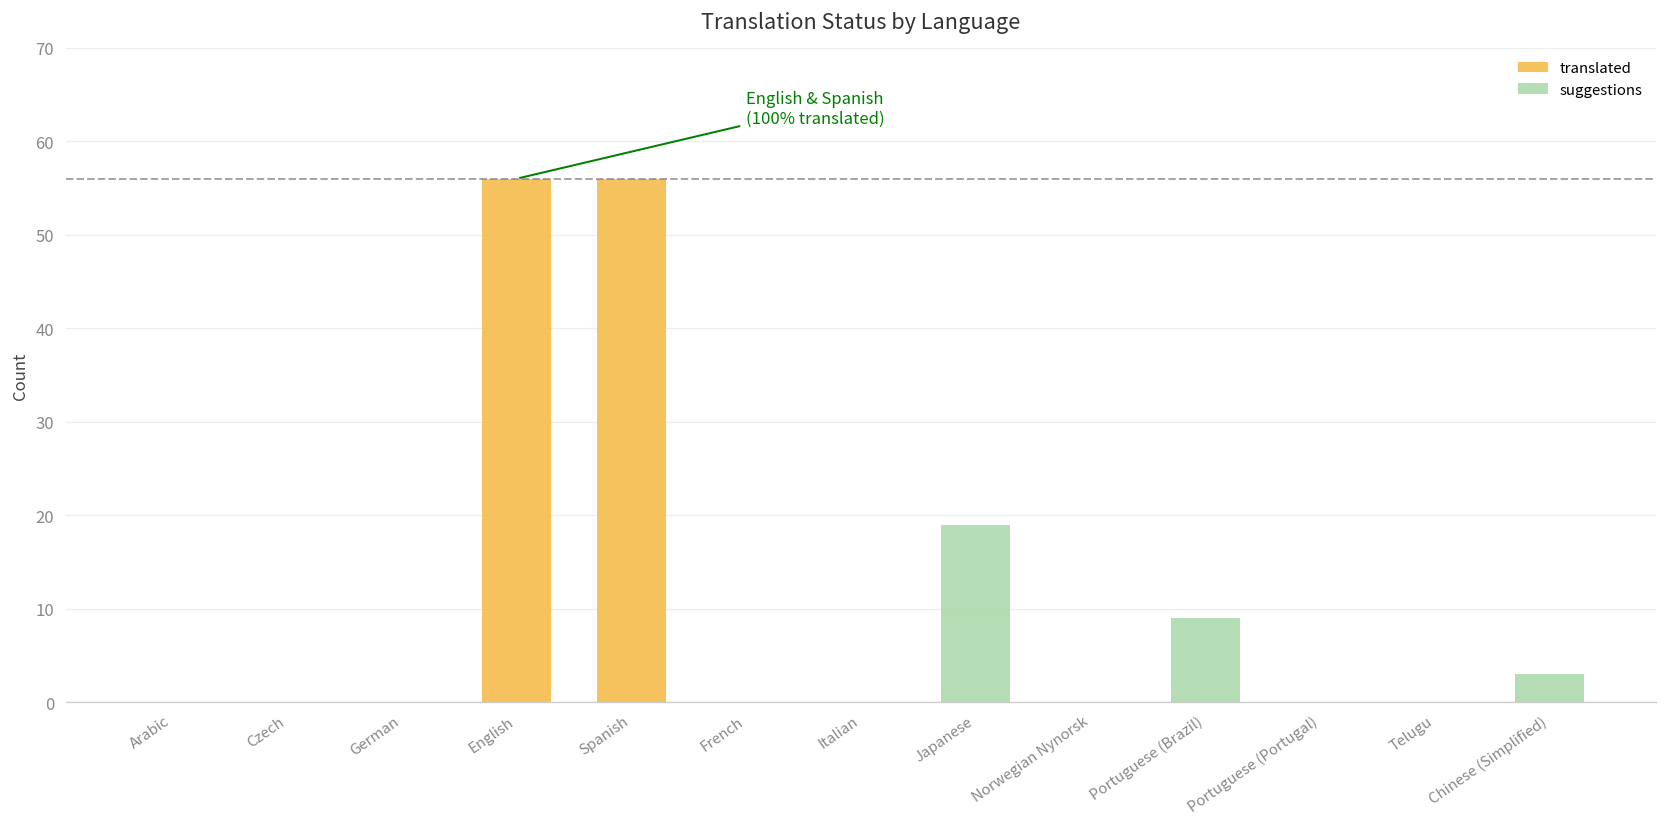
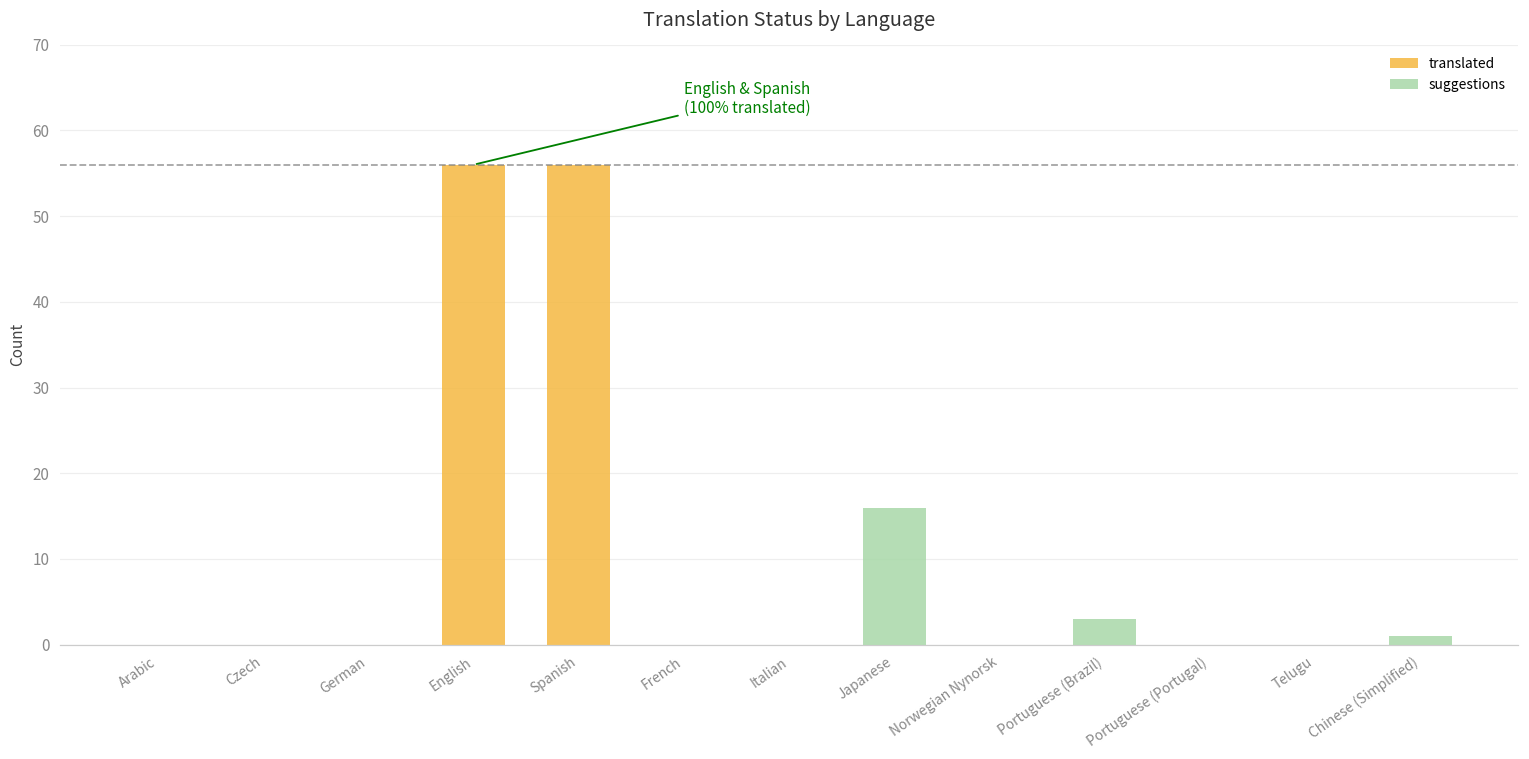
  {
    "translated": {
      "Arabic": 0,
      "Czech": 0,
      "German": 0,
      "English": 56,
      "French": 0,
      "Italian": 0,
      "Japanese": 0,
      "Norwegian Nynorsk": 0,
      "Portuguese (Brazil)": 0,
      "Portuguese (Portugal)": 0,
      "Telugu": 0,
      "Chinese (Simplified)": 0
    },
    "suggestions": {
-     "Japanese": 19,
-     "Portuguese (Brazil)": 9,
-     "Chinese (Simplified)": 3
+     "Japanese": 16,
+     "Portuguese (Brazil)": 3,
+     "Chinese (Simplified)": 1
    }
  }
